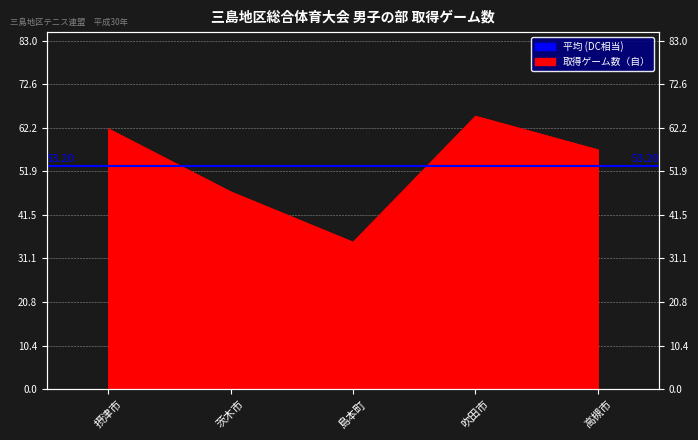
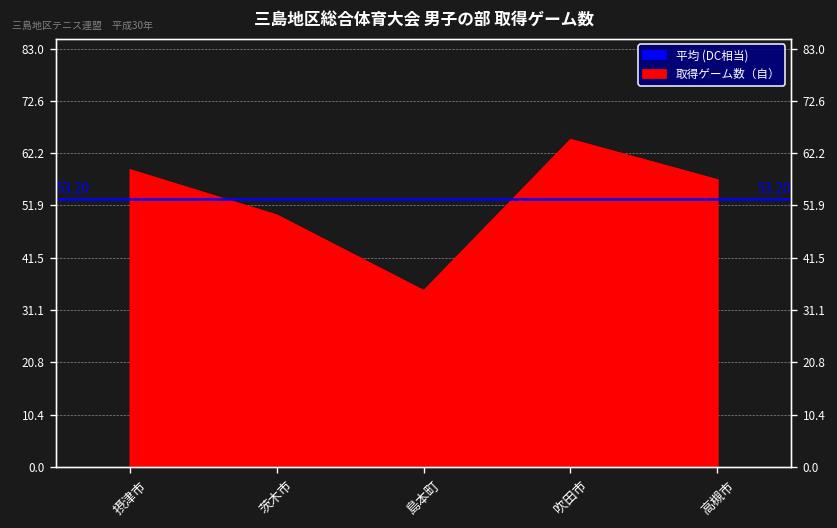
  {
-   "摂津市": 62,
-   "茨木市": 47,
+   "摂津市": 59,
+   "茨木市": 50,
    "島本町": 35,
    "吹田市": 65,
    "高槻市": 57
  }
